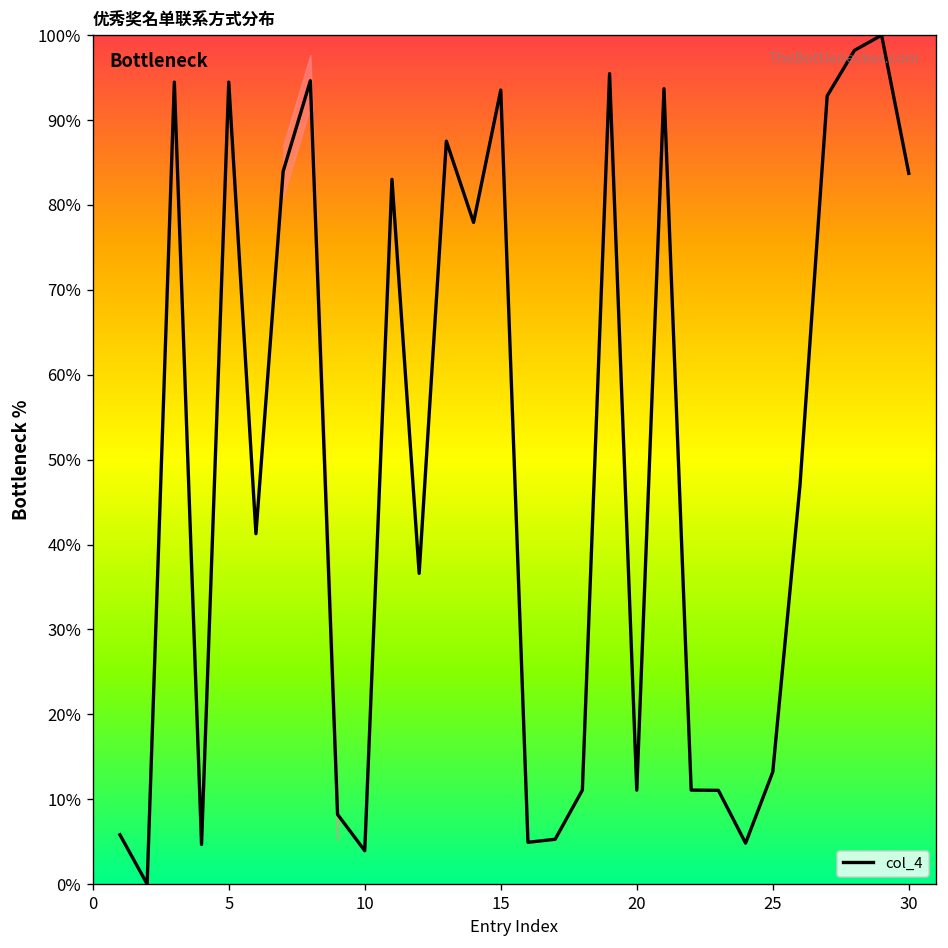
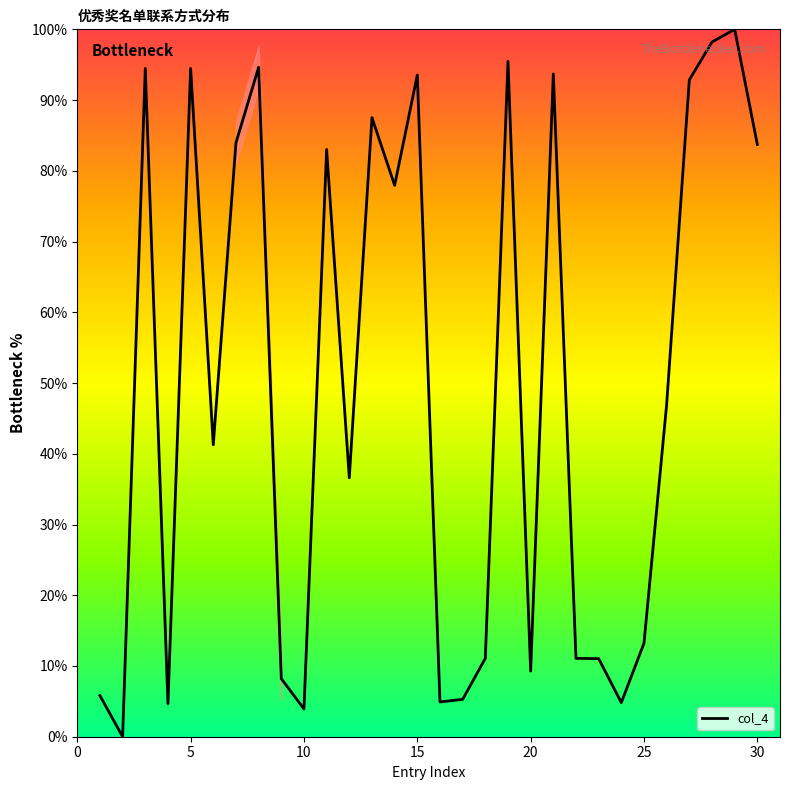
  {
    "col_4": {
      "5": "94%",
      "10": "4%",
      "15": "94%",
-     "20": "11%",
+     "20": "9%",
      "25": "13%",
      "30": "84%"
    }
  }
